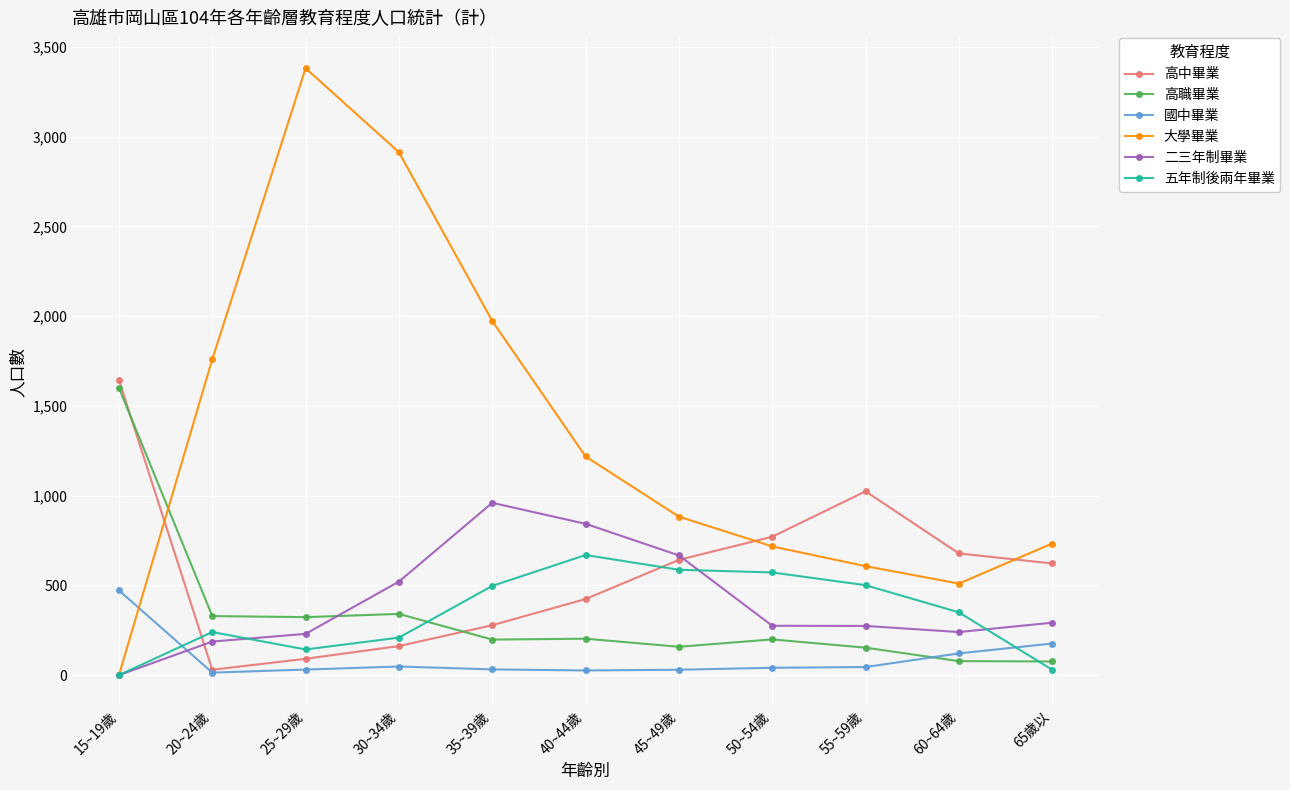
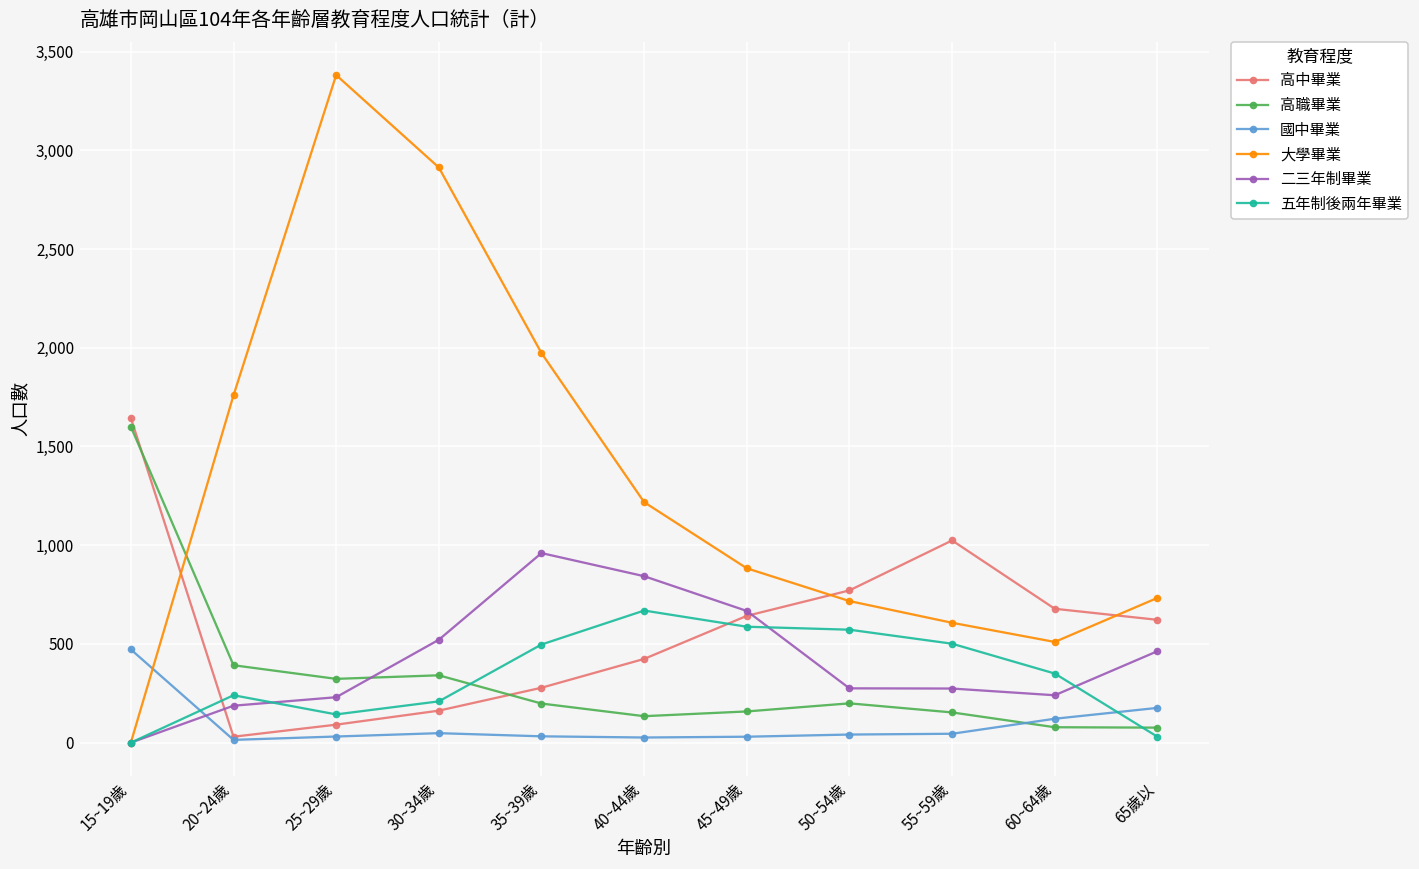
  {
    "高中畢業": {
      "15~19歲": "1,640",
      "20~24歲": "30",
      "25~29歲": "90",
      "30~34歲": "160",
      "35~39歲": "280",
      "40~44歲": "420",
      "45~49歲": "640",
      "50~54歲": "770",
      "55~59歲": "1,020",
      "60~64歲": "680",
      "65歲以": "620"
    },
    "高職畢業": {
      "15~19歲": "1,600",
-     "20~24歲": "330",
+     "20~24歲": "390",
      "25~29歲": "320",
      "30~34歲": "340",
      "35~39歲": "200",
-     "40~44歲": "200",
+     "40~44歲": "130",
      "45~49歲": "160",
      "50~54歲": "200",
      "55~59歲": "150",
      "60~64歲": "80",
      "65歲以": "80"
    },
    "國中畢業": {
      "15~19歲": "470",
      "20~24歲": "10",
      "25~29歲": "30",
      "30~34歲": "50",
      "35~39歲": "30",
      "40~44歲": "30",
      "45~49歲": "30",
      "50~54歲": "40",
      "55~59歲": "50",
      "60~64歲": "120",
      "65歲以": "180"
    },
    "大學畢業": {
      "20~24歲": "1,760",
      "25~29歲": "3,380",
      "30~34歲": "2,910",
      "35~39歲": "1,970",
      "40~44歲": "1,220",
      "45~49歲": "880",
      "50~54歲": "720",
      "55~59歲": "610",
      "60~64歲": "510",
      "65歲以": "730"
    },
    "二三年制畢業": {
      "20~24歲": "190",
      "25~29歲": "230",
      "30~34歲": "520",
      "35~39歲": "960",
      "40~44歲": "840",
      "45~49歲": "670",
      "50~54歲": "280",
      "55~59歲": "270",
      "60~64歲": "240",
-     "65歲以": "290"
+     "65歲以": "460"
    },
    "五年制後兩年畢業": {
      "20~24歲": "240",
      "25~29歲": "140",
      "30~34歲": "210",
      "35~39歲": "500",
      "40~44歲": "670",
      "45~49歲": "590",
      "50~54歲": "570",
      "55~59歲": "500",
      "60~64歲": "350",
      "65歲以": "30"
    }
  }
